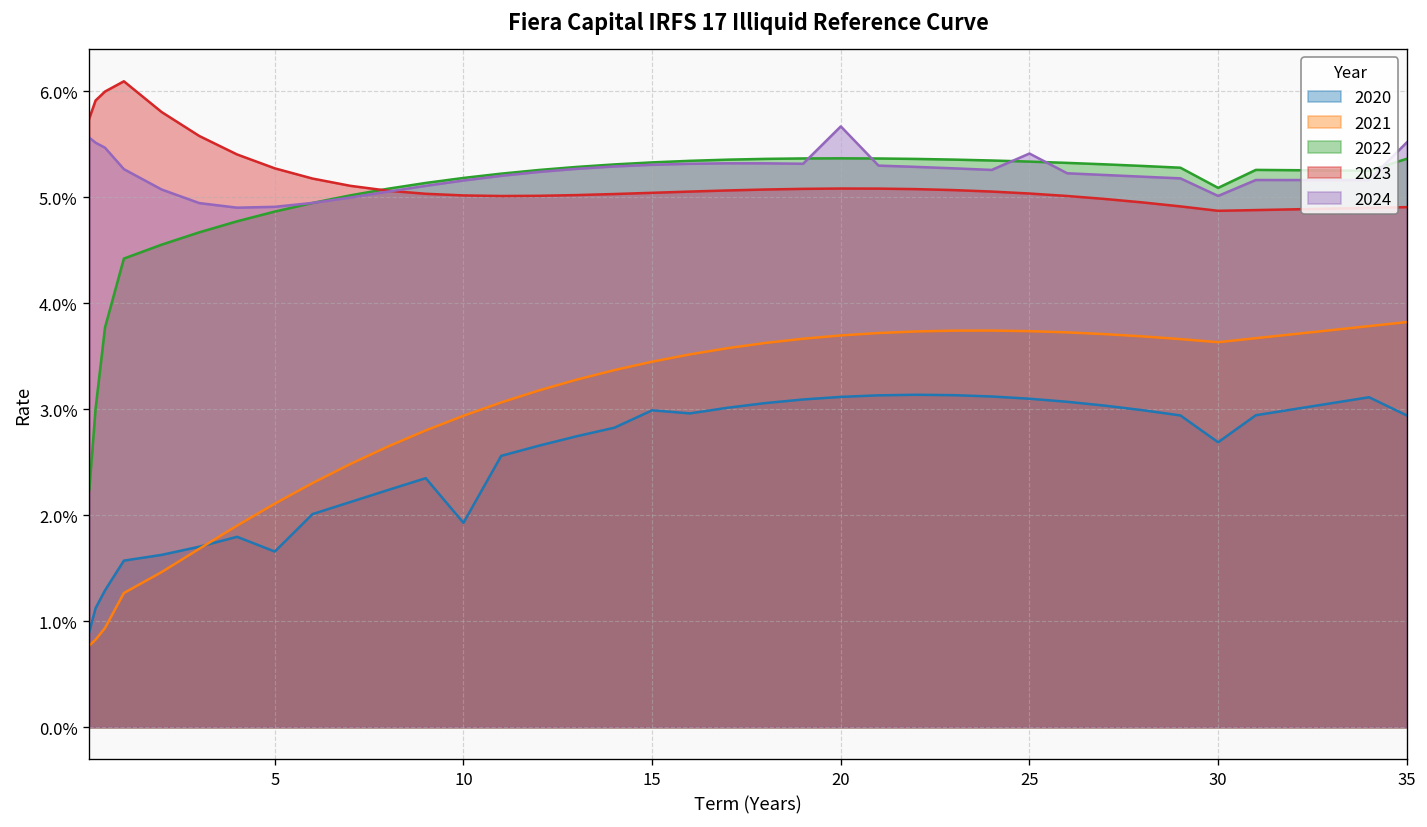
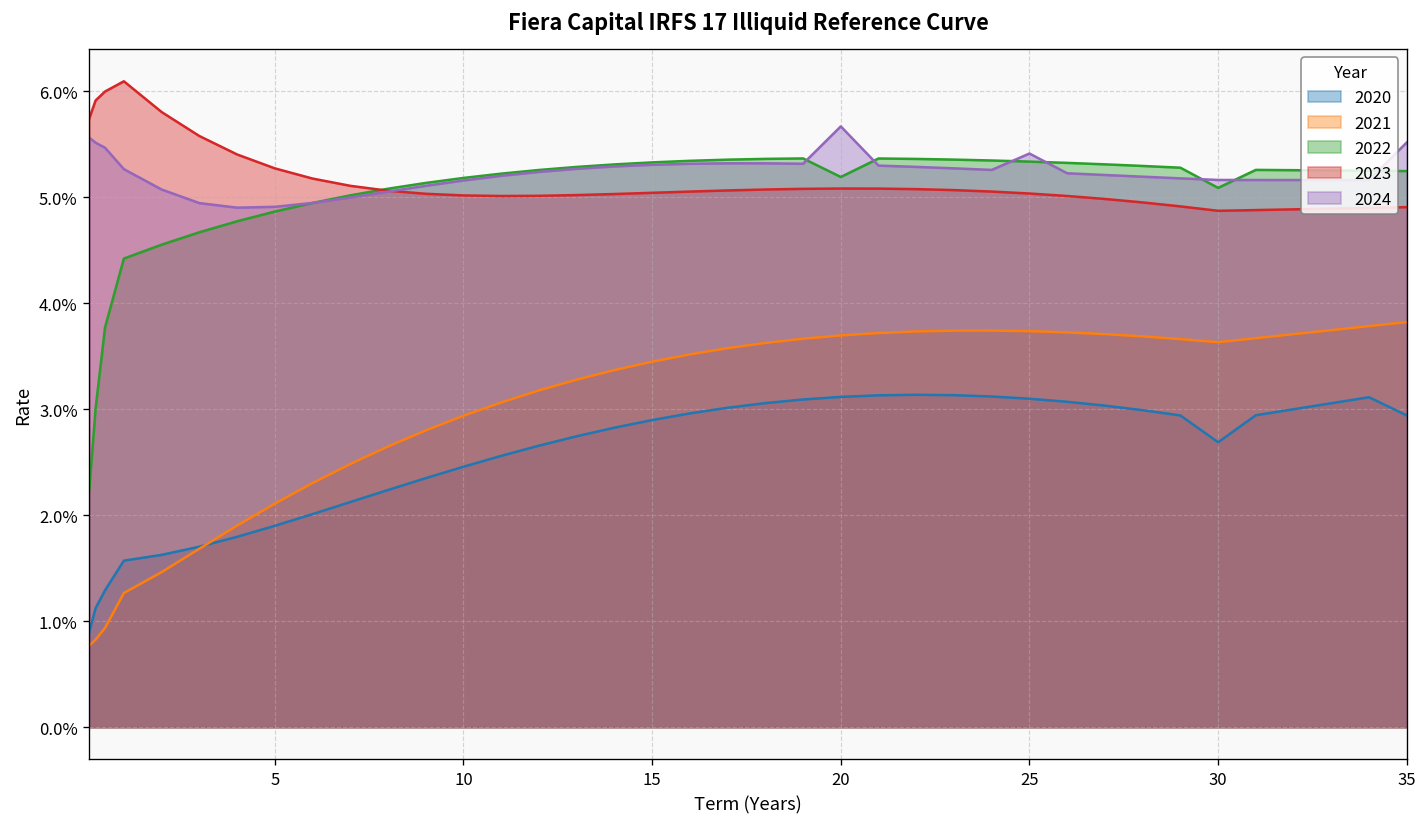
  {
    "2020": {
-     "5": "1.7%",
-     "10": "1.9%",
-     "15": "3.0%",
+     "5": "1.9%",
+     "10": "2.5%",
+     "15": "2.9%",
      "20": "3.1%",
      "25": "3.1%",
      "30": "2.7%",
      "35": "2.9%"
    },
    "2022": {
      "5": "4.9%",
-     "20": "5.4%",
+     "20": "5.2%",
      "25": "5.3%",
      "30": "5.1%",
-     "35": "5.4%"
+     "35": "5.2%"
    },
    "2024": {
      "5": "4.9%",
      "20": "5.7%",
      "25": "5.4%",
-     "30": "5.0%",
+     "30": "5.2%",
      "35": "5.5%"
    }
  }
